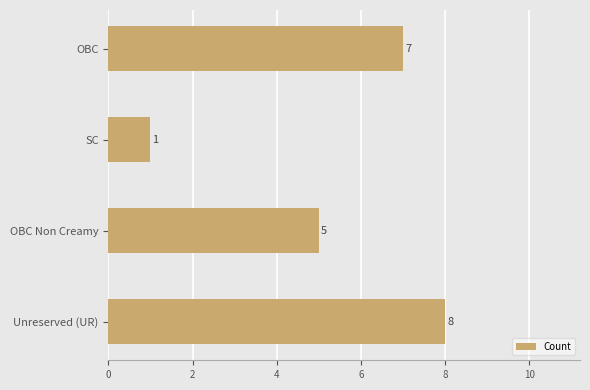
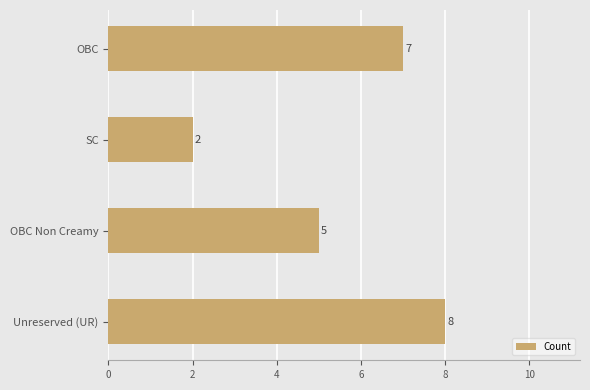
  {
    "OBC": 7,
-   "SC": 1,
+   "SC": 2,
    "OBC Non Creamy": 5,
    "Unreserved (UR)": 8
  }
